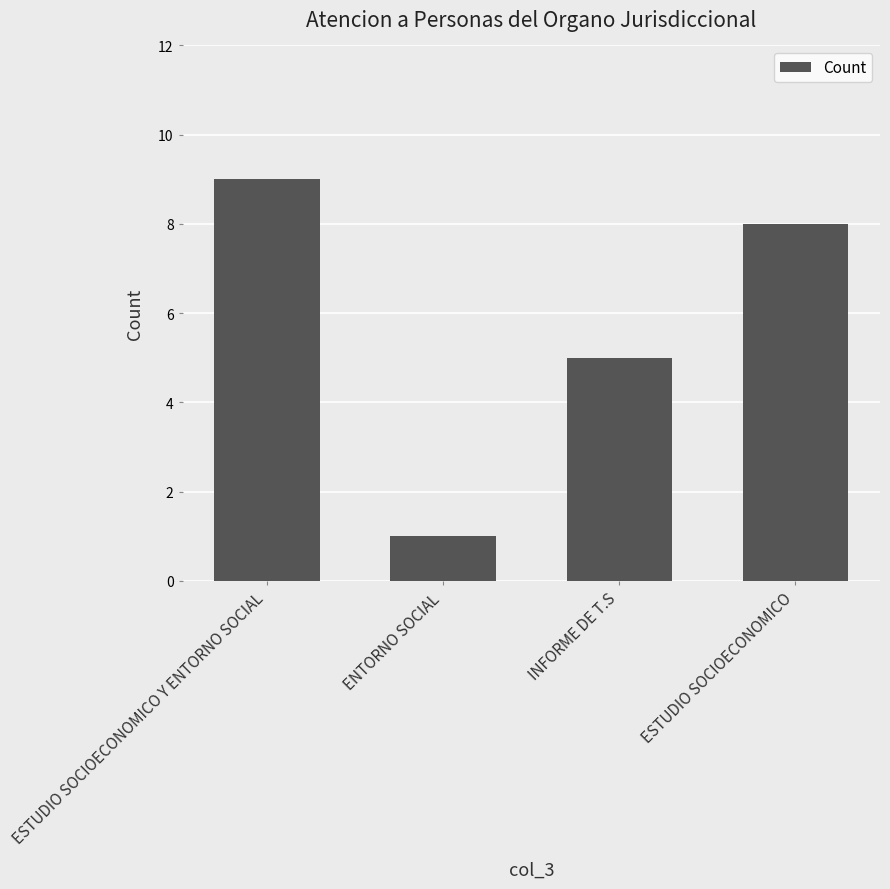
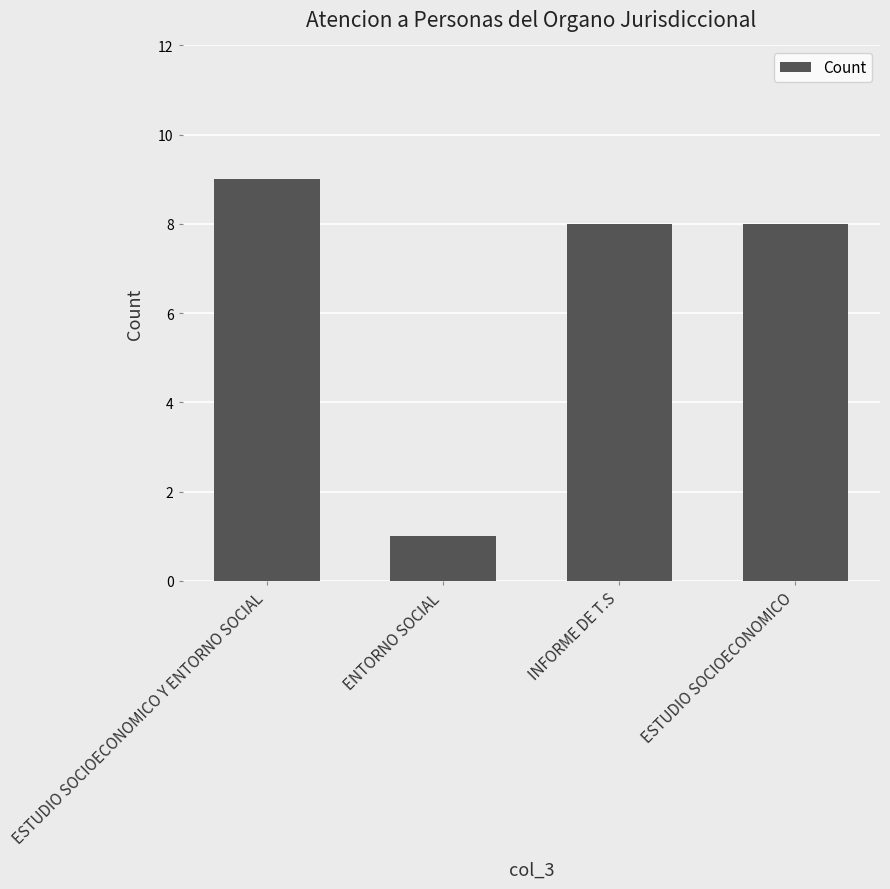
  {
    "ESTUDIO SOCIOECONOMICO Y ENTORNO SOCIAL": 9,
    "ENTORNO SOCIAL": 1,
-   "INFORME DE T.S": 5,
+   "INFORME DE T.S": 8,
    "ESTUDIO SOCIOECONOMICO": 8
  }
